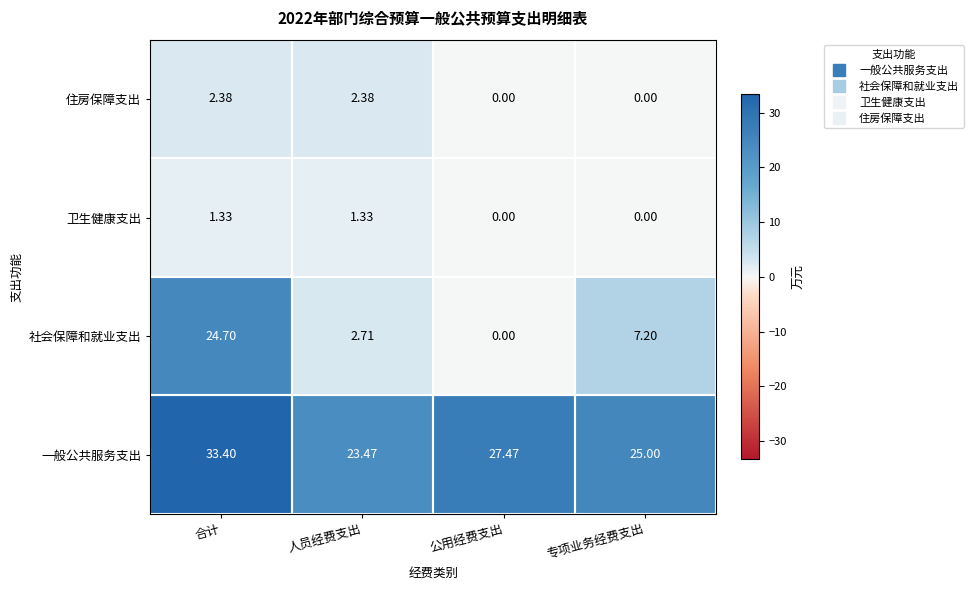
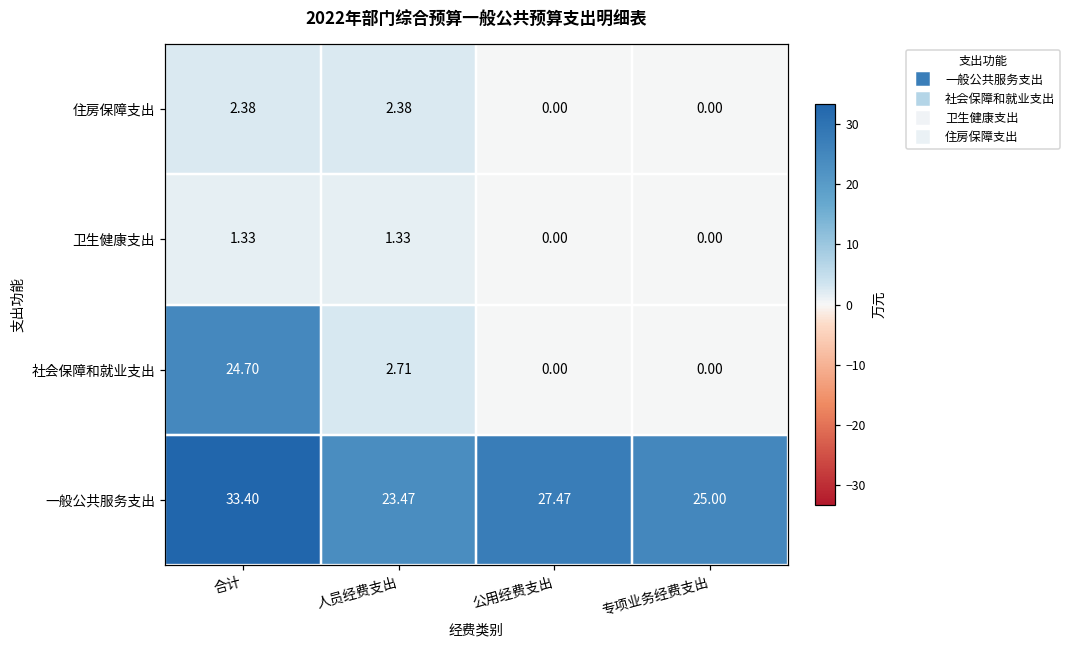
  {
    "住房保障支出": {
      "合计": 2.38,
      "人员经费支出": 2.38,
      "公用经费支出": 0.00,
      "专项业务经费支出": 0.00
    },
    "卫生健康支出": {
      "合计": 1.33,
      "人员经费支出": 1.33,
      "公用经费支出": 0.00,
      "专项业务经费支出": 0.00
    },
    "社会保障和就业支出": {
      "合计": 24.70,
      "人员经费支出": 2.71,
      "公用经费支出": 0.00,
-     "专项业务经费支出": 7.20
+     "专项业务经费支出": 0.00
    },
    "一般公共服务支出": {
      "合计": 33.40,
      "人员经费支出": 23.47,
      "公用经费支出": 27.47,
      "专项业务经费支出": 25.00
    }
  }
